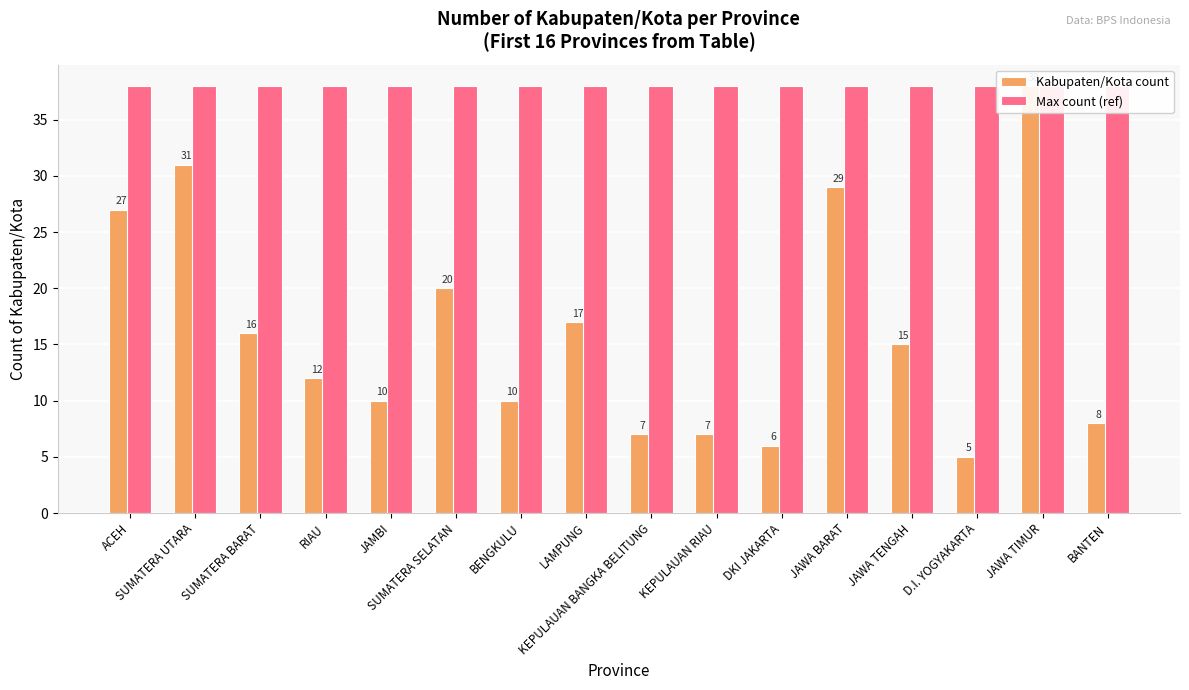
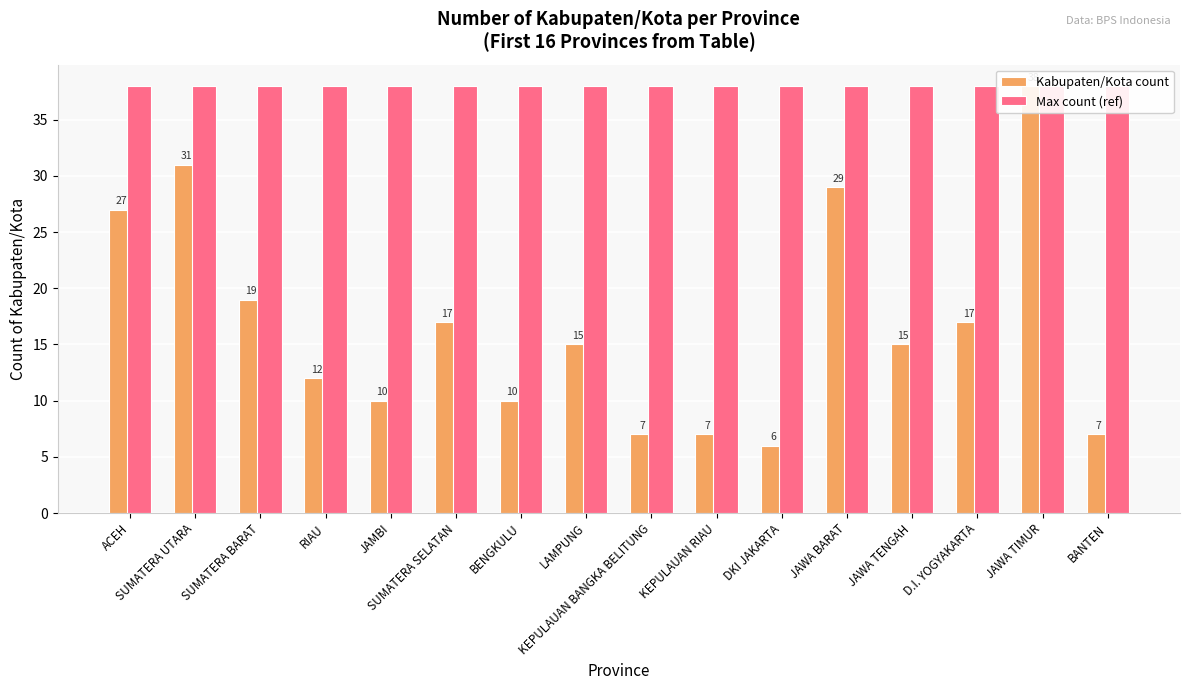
  {
    "Kabupaten/Kota count": {
      "ACEH": 27,
      "SUMATERA UTARA": 31,
-     "SUMATERA BARAT": 16,
+     "SUMATERA BARAT": 19,
      "RIAU": 12,
      "JAMBI": 10,
-     "SUMATERA SELATAN": 20,
+     "SUMATERA SELATAN": 17,
      "BENGKULU": 10,
-     "LAMPUNG": 17,
+     "LAMPUNG": 15,
      "KEPULAUAN BANGKA BELITUNG": 7,
      "KEPULAUAN RIAU": 7,
      "DKI JAKARTA": 6,
      "JAWA BARAT": 29,
      "JAWA TENGAH": 15,
-     "D.I. YOGYAKARTA": 5,
-     "BANTEN": 8
+     "D.I. YOGYAKARTA": 17,
+     "BANTEN": 7
    },
    "Max count (ref)": {
      "ACEH": 38.0,
      "SUMATERA UTARA": 38.0,
      "SUMATERA BARAT": 38.0,
      "RIAU": 38.0,
      "JAMBI": 38.0,
      "SUMATERA SELATAN": 38.0,
      "BENGKULU": 38.0,
      "LAMPUNG": 38.0,
      "KEPULAUAN BANGKA BELITUNG": 38.0,
      "KEPULAUAN RIAU": 38.0,
      "DKI JAKARTA": 38.0,
      "JAWA BARAT": 38.0,
      "JAWA TENGAH": 38.0,
      "D.I. YOGYAKARTA": 38.0
    }
  }
